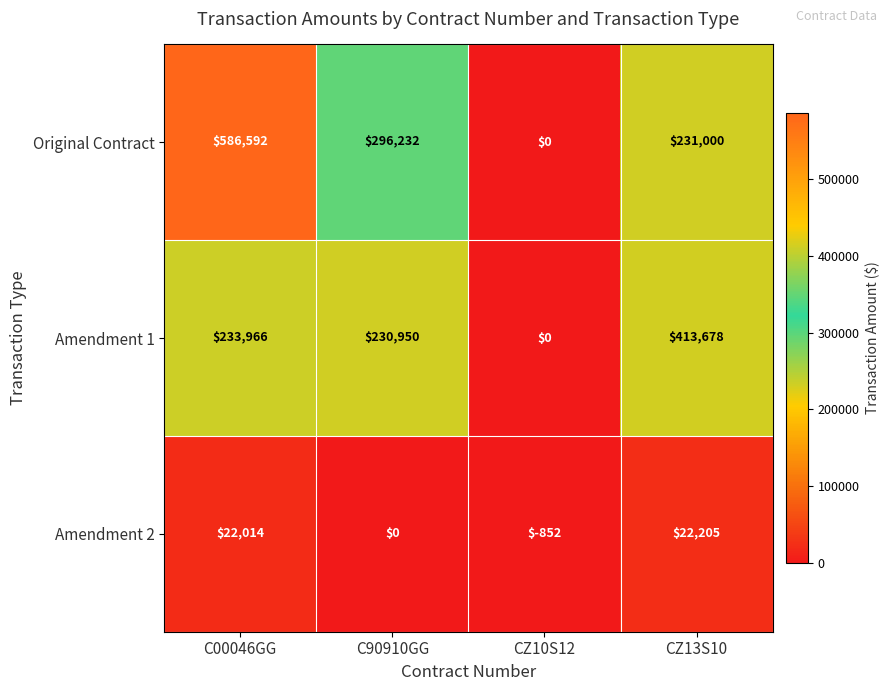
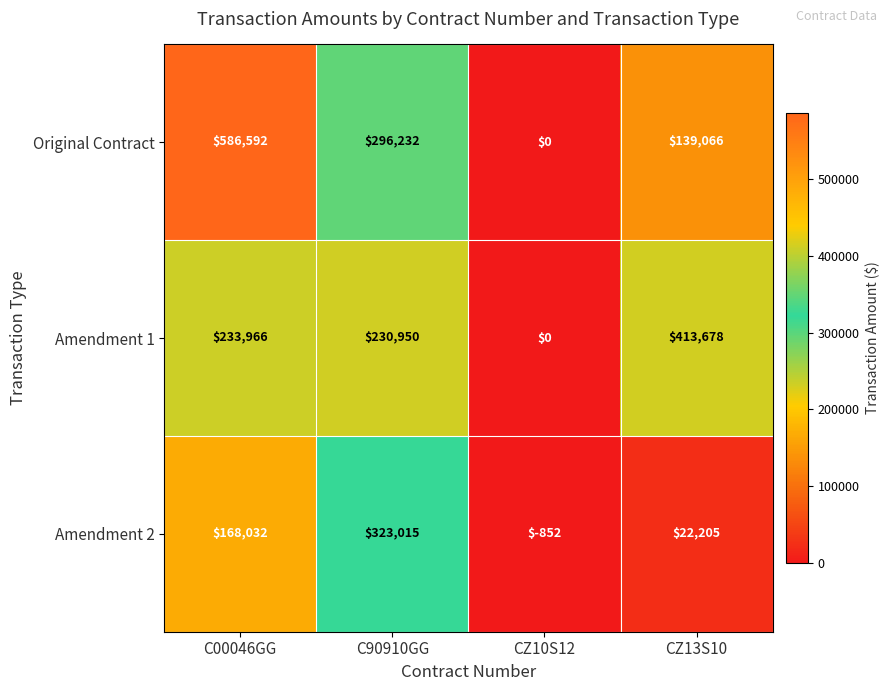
  {
    "Original Contract": {
      "C00046GG": "$586,592",
      "C90910GG": "$296,232",
      "CZ10S12": "$0",
-     "CZ13S10": "$231,000"
+     "CZ13S10": "$139,066"
    },
    "Amendment 1": {
      "C00046GG": "$233,966",
      "C90910GG": "$230,950",
      "CZ10S12": "$0",
      "CZ13S10": "$413,678"
    },
    "Amendment 2": {
-     "C00046GG": "$22,014",
-     "C90910GG": "$0",
+     "C00046GG": "$168,032",
+     "C90910GG": "$323,015",
      "CZ10S12": "$-852",
      "CZ13S10": "$22,205"
    }
  }
